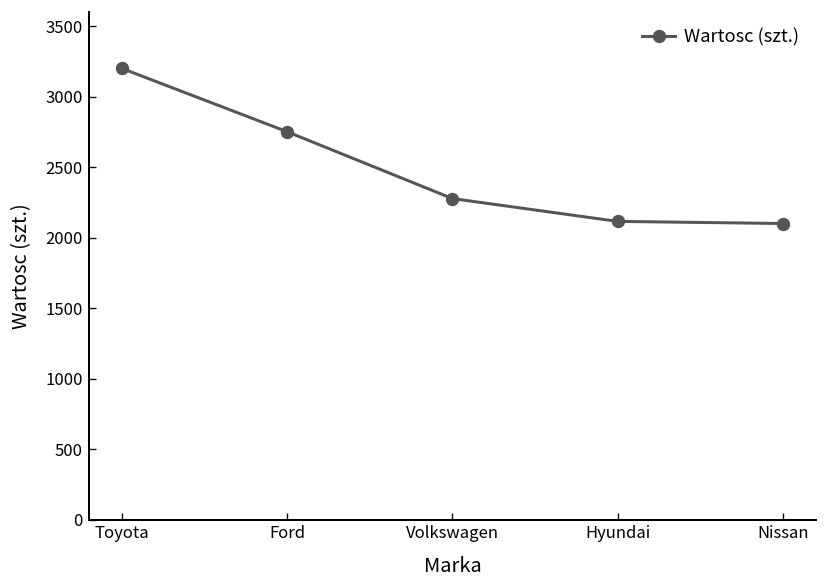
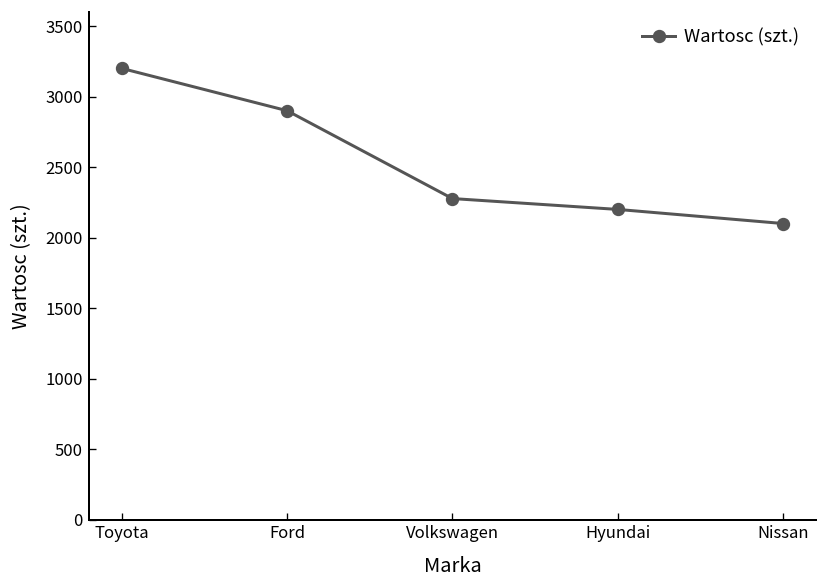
  {
    "Toyota": 3200,
-   "Ford": 2750,
+   "Ford": 2900,
    "Volkswagen": 2280,
-   "Hyundai": 2120,
+   "Hyundai": 2200,
    "Nissan": 2100
  }
